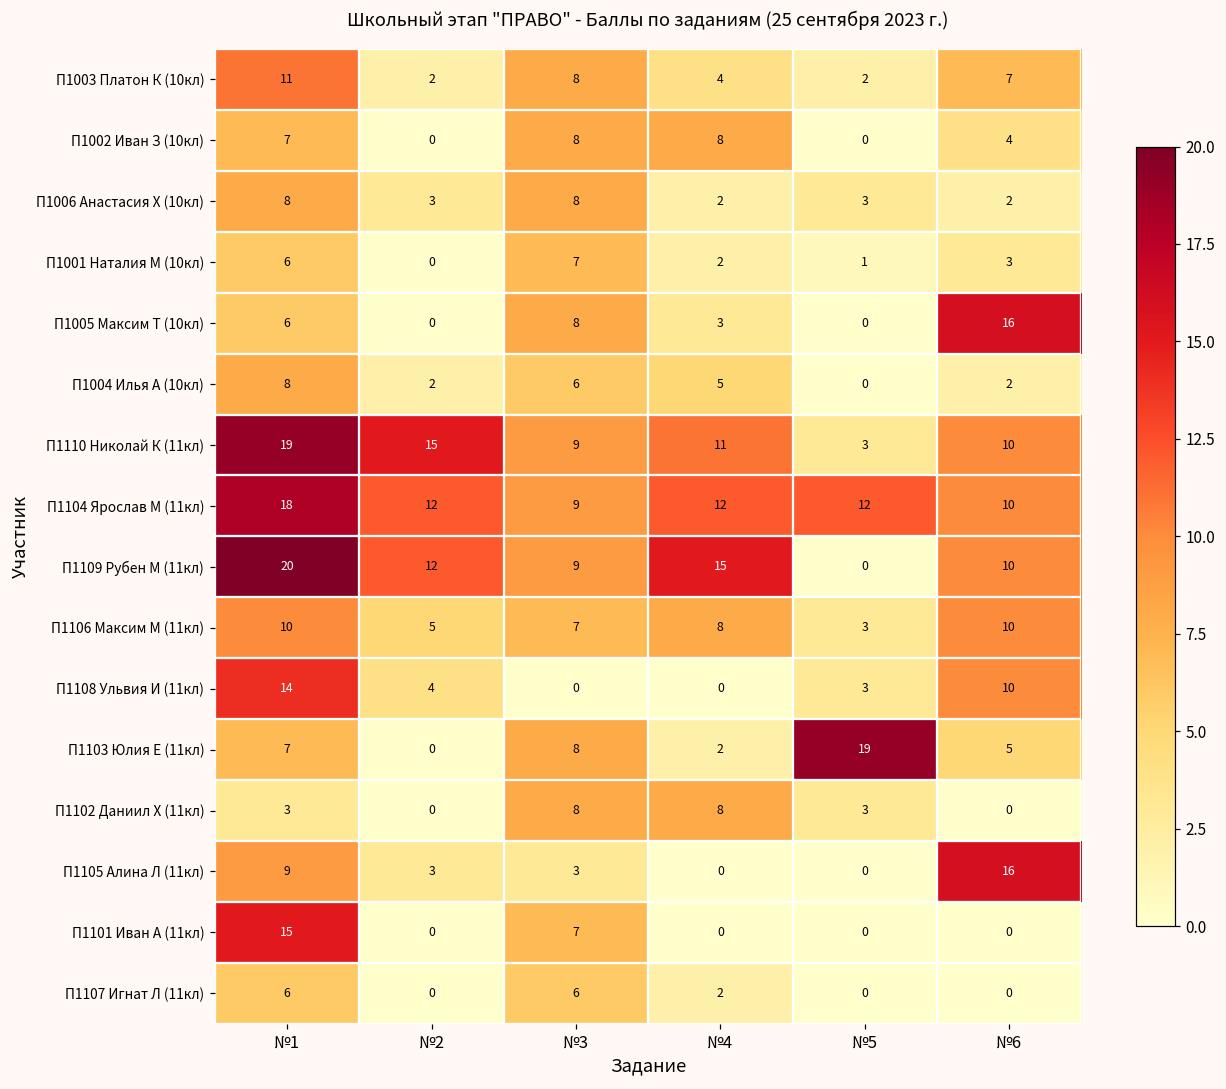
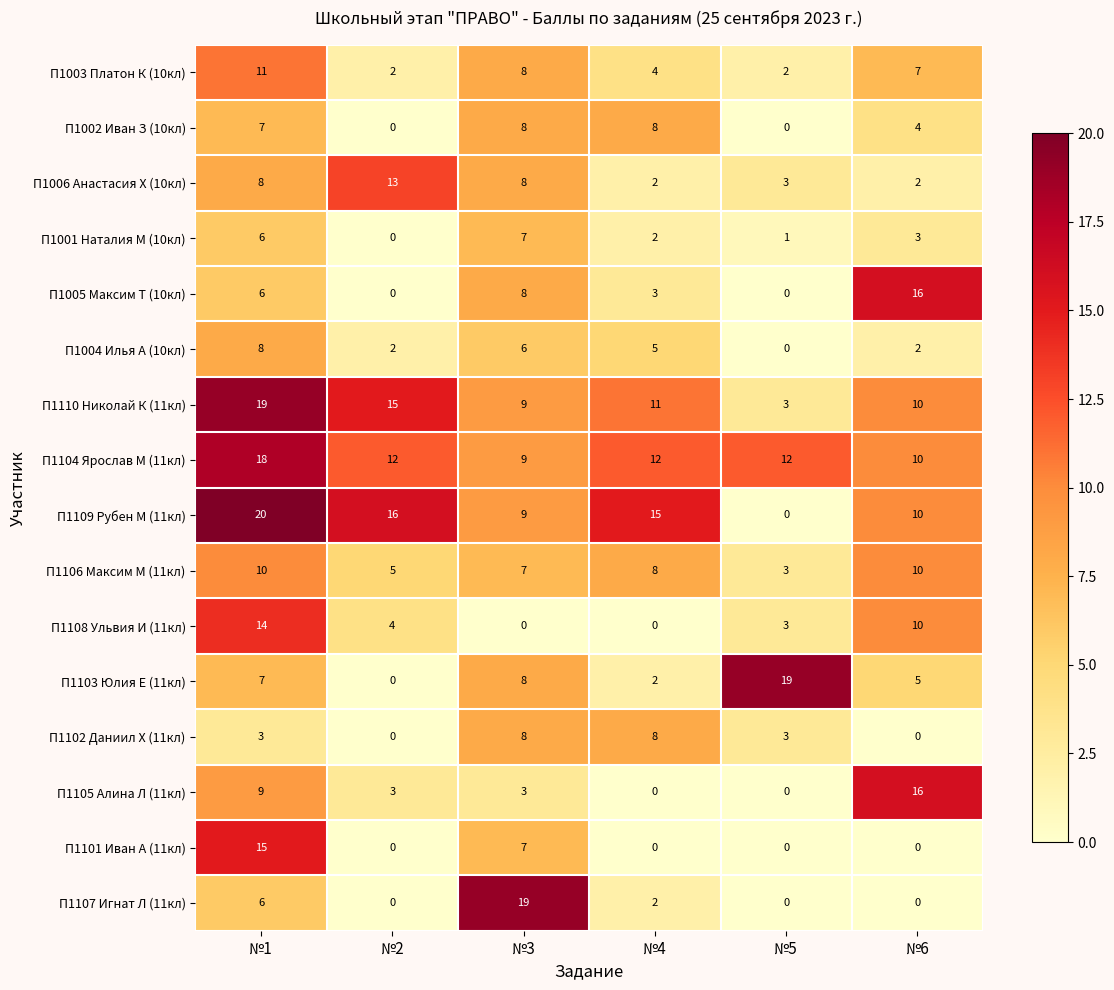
  {
    "П1003 Платон К (10кл)": {
      "№1": 11,
      "№2": 2,
      "№3": 8,
      "№4": 4,
      "№5": 2,
      "№6": 7
    },
    "П1002 Иван З (10кл)": {
      "№1": 7,
      "№2": 0,
      "№3": 8,
      "№4": 8,
      "№5": 0,
      "№6": 4
    },
    "П1006 Анастасия Х (10кл)": {
      "№1": 8,
-     "№2": 3,
+     "№2": 13,
      "№3": 8,
      "№4": 2,
      "№5": 3,
      "№6": 2
    },
    "П1001 Наталия М (10кл)": {
      "№1": 6,
      "№2": 0,
      "№3": 7,
      "№4": 2,
      "№5": 1,
      "№6": 3
    },
    "П1005 Максим Т (10кл)": {
      "№1": 6,
      "№2": 0,
      "№3": 8,
      "№4": 3,
      "№5": 0,
      "№6": 16
    },
    "П1004 Илья А (10кл)": {
      "№1": 8,
      "№2": 2,
      "№3": 6,
      "№4": 5,
      "№5": 0,
      "№6": 2
    },
    "П1110 Николай К (11кл)": {
      "№1": 19,
      "№2": 15,
      "№3": 9,
      "№4": 11,
      "№5": 3,
      "№6": 10
    },
    "П1104 Ярослав М (11кл)": {
      "№1": 18,
      "№2": 12,
      "№3": 9,
      "№4": 12,
      "№5": 12,
      "№6": 10
    },
    "П1109 Рубен М (11кл)": {
      "№1": 20,
-     "№2": 12,
+     "№2": 16,
      "№3": 9,
      "№4": 15,
      "№5": 0,
      "№6": 10
    },
    "П1106 Максим М (11кл)": {
      "№1": 10,
      "№2": 5,
      "№3": 7,
      "№4": 8,
      "№5": 3,
      "№6": 10
    },
    "П1108 Ульвия И (11кл)": {
      "№1": 14,
      "№2": 4,
      "№3": 0,
      "№4": 0,
      "№5": 3,
      "№6": 10
    },
    "П1103 Юлия Е (11кл)": {
      "№1": 7,
      "№2": 0,
      "№3": 8,
      "№4": 2,
      "№5": 19,
      "№6": 5
    },
    "П1102 Даниил Х (11кл)": {
      "№1": 3,
      "№2": 0,
      "№3": 8,
      "№4": 8,
      "№5": 3,
      "№6": 0
    },
    "П1105 Алина Л (11кл)": {
      "№1": 9,
      "№2": 3,
      "№3": 3,
      "№4": 0,
      "№5": 0,
      "№6": 16
    },
    "П1101 Иван А (11кл)": {
      "№1": 15,
      "№2": 0,
      "№3": 7,
      "№4": 0,
      "№5": 0,
      "№6": 0
    },
    "П1107 Игнат Л (11кл)": {
      "№1": 6,
      "№2": 0,
-     "№3": 6,
+     "№3": 19,
      "№4": 2,
      "№5": 0,
      "№6": 0
    }
  }
